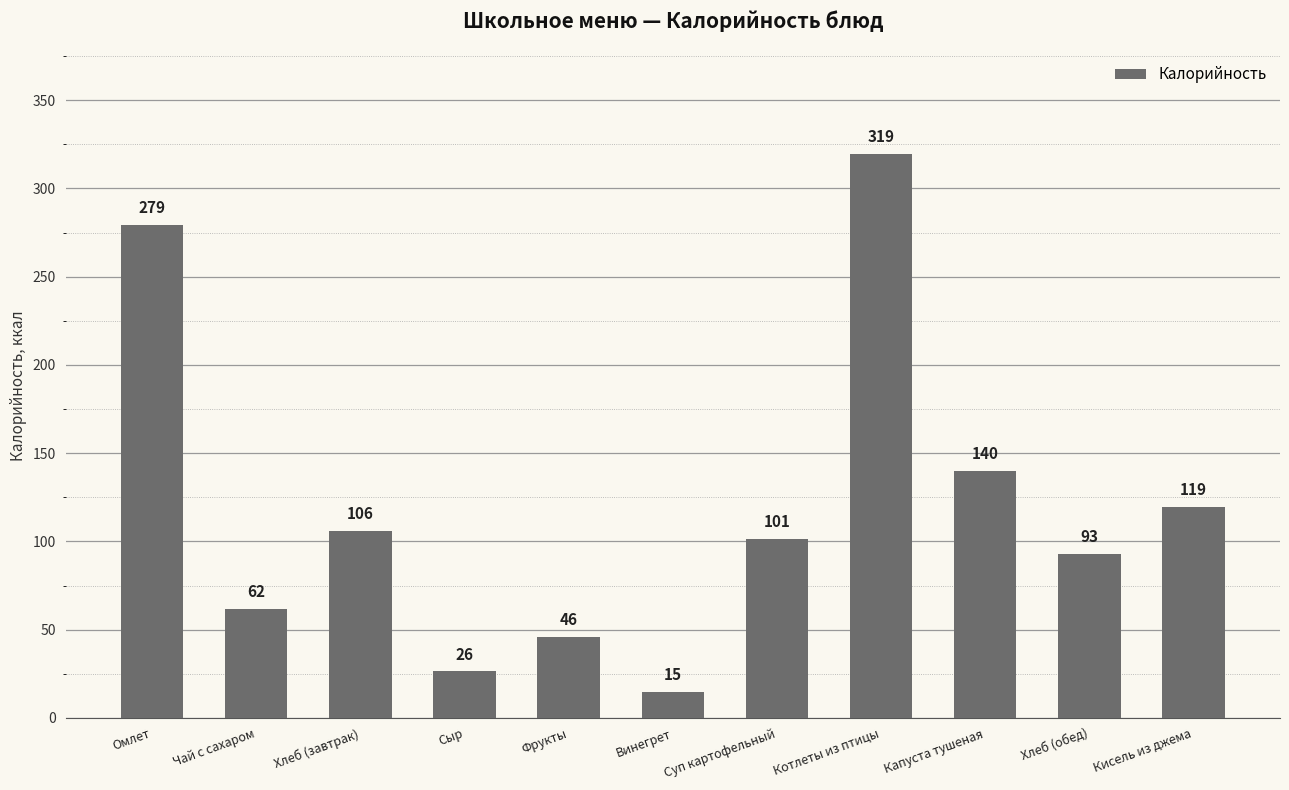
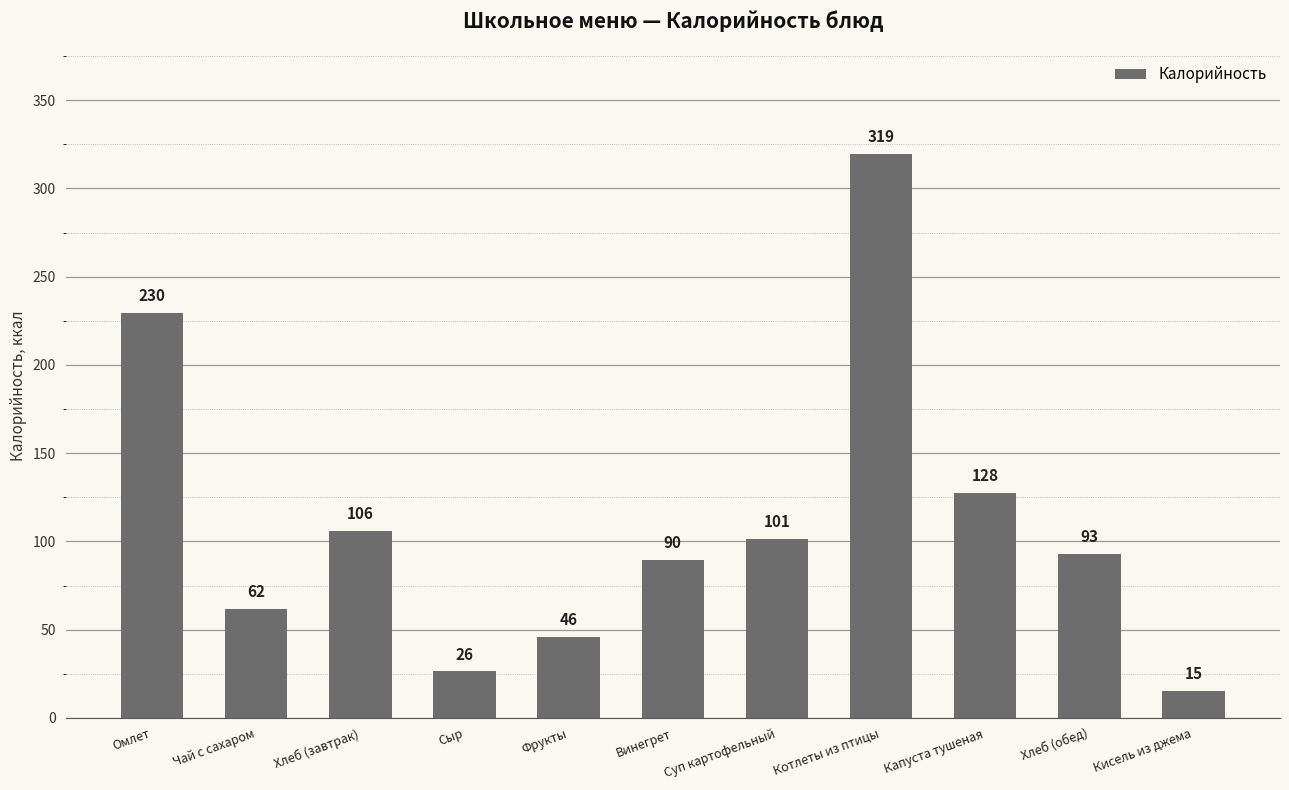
  {
-   "Омлет": 279,
+   "Омлет": 230,
    "Чай с сахаром": 62,
    "Хлеб (завтрак)": 106,
    "Сыр": 26,
    "Фрукты": 46,
-   "Винегрет": 15,
+   "Винегрет": 90,
    "Суп картофельный": 101,
    "Котлеты из птицы": 319,
-   "Капуста тушеная": 140,
+   "Капуста тушеная": 128,
    "Хлеб (обед)": 93,
-   "Кисель из джема": 119
+   "Кисель из джема": 15
  }
